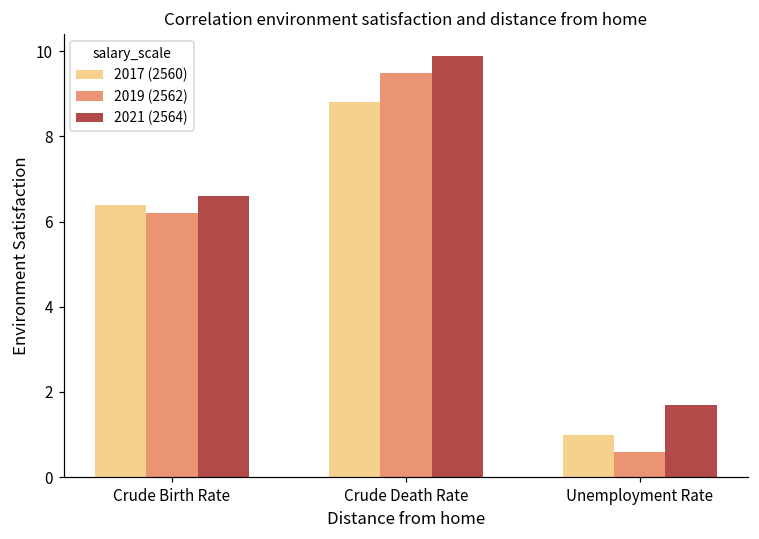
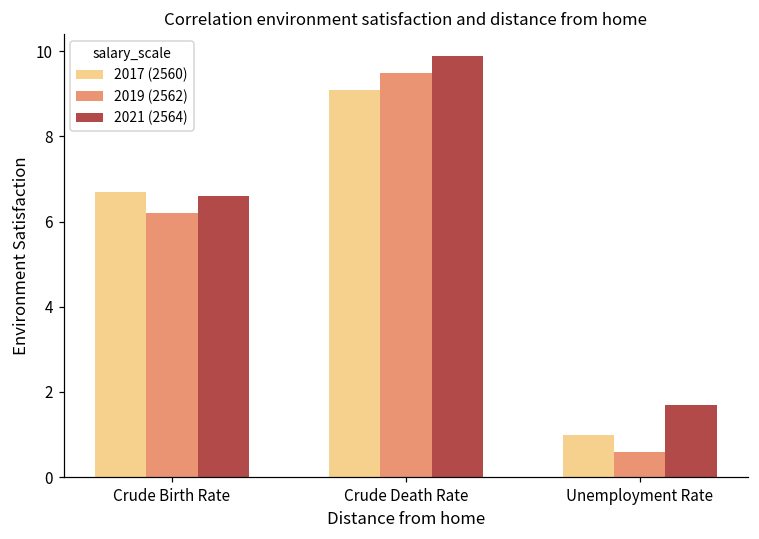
  {
    "2017 (2560)": {
-     "Crude Birth Rate": 6.4,
-     "Crude Death Rate": 8.8,
+     "Crude Birth Rate": 6.7,
+     "Crude Death Rate": 9.1,
      "Unemployment Rate": 1.0
    },
    "2019 (2562)": {
      "Crude Birth Rate": 6.2,
      "Crude Death Rate": 9.5,
      "Unemployment Rate": 0.6
    },
    "2021 (2564)": {
      "Crude Birth Rate": 6.6,
      "Crude Death Rate": 9.9,
      "Unemployment Rate": 1.7
    }
  }
